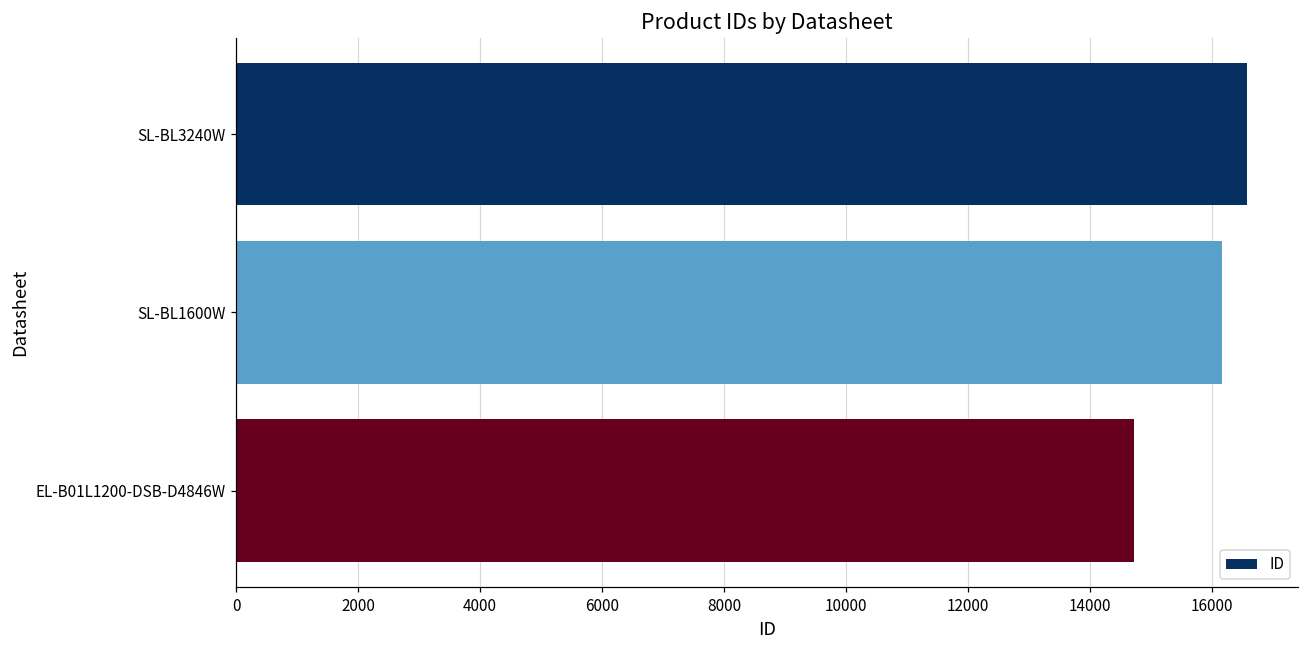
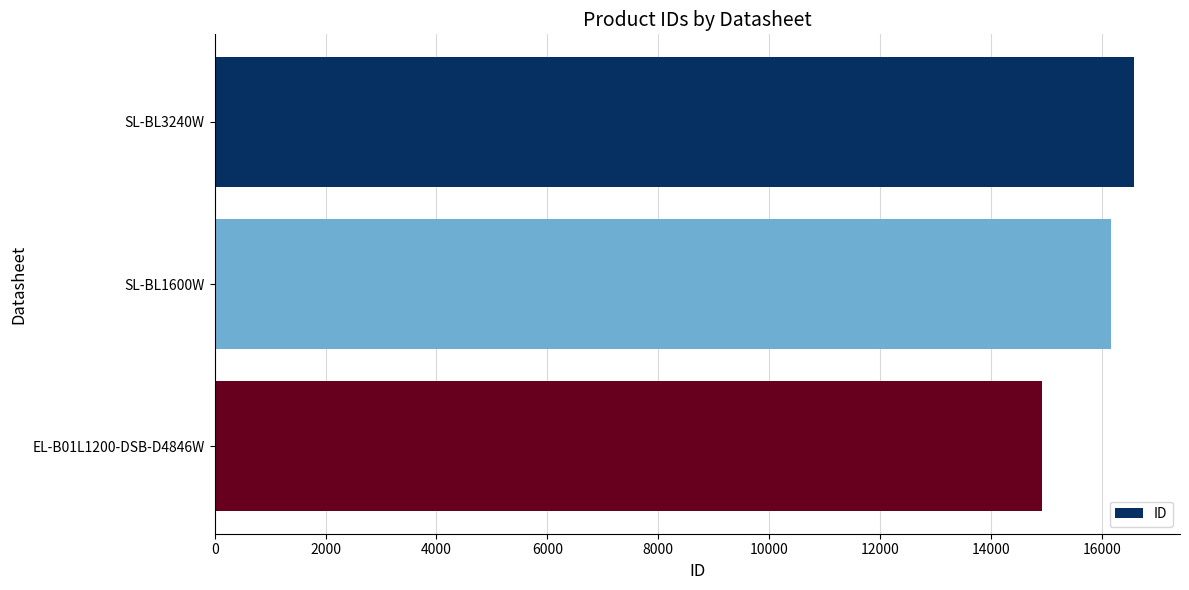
  {
    "SL-BL3240W": 16600,
    "SL-BL1600W": 16200,
-   "EL-B01L1200-DSB-D4846W": 14700
+   "EL-B01L1200-DSB-D4846W": 14900
  }
